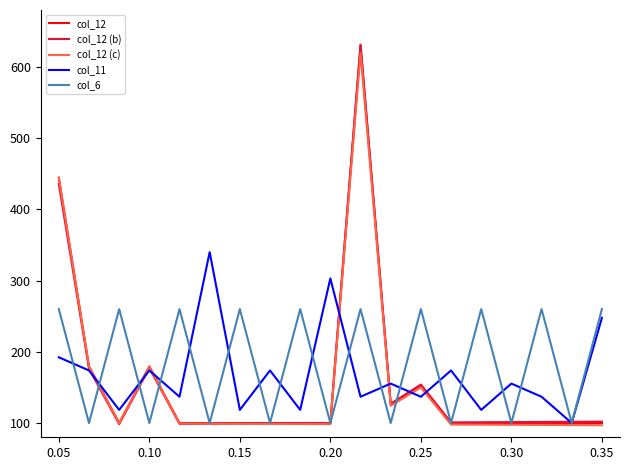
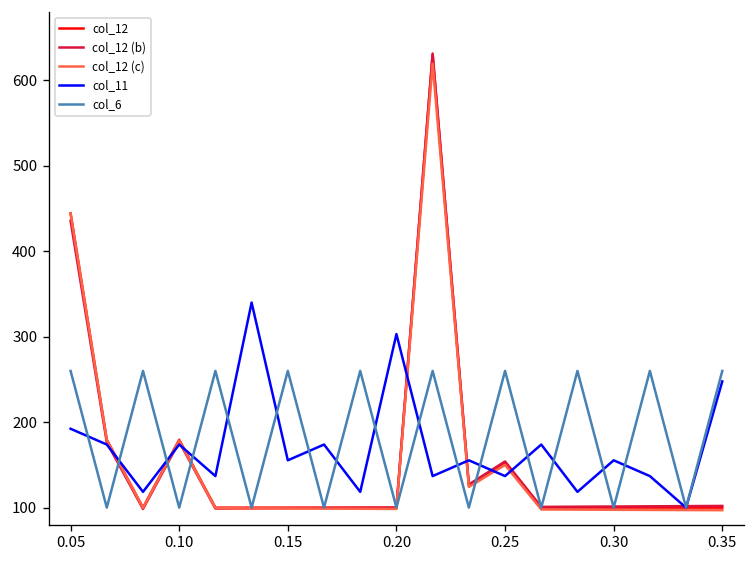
  {
    "col_12 (b)": {
      "0.05": 440
    },
    "col_11": {
      "0.05": 190,
-     "0.15": 120,
+     "0.15": 160,
      "0.20": 300,
      "0.25": 140,
      "0.30": 160,
      "0.35": 250
    },
    "col_6": {
      "0.05": 260,
      "0.10": 100,
      "0.15": 260,
      "0.25": 260,
      "0.35": 260
    }
  }
